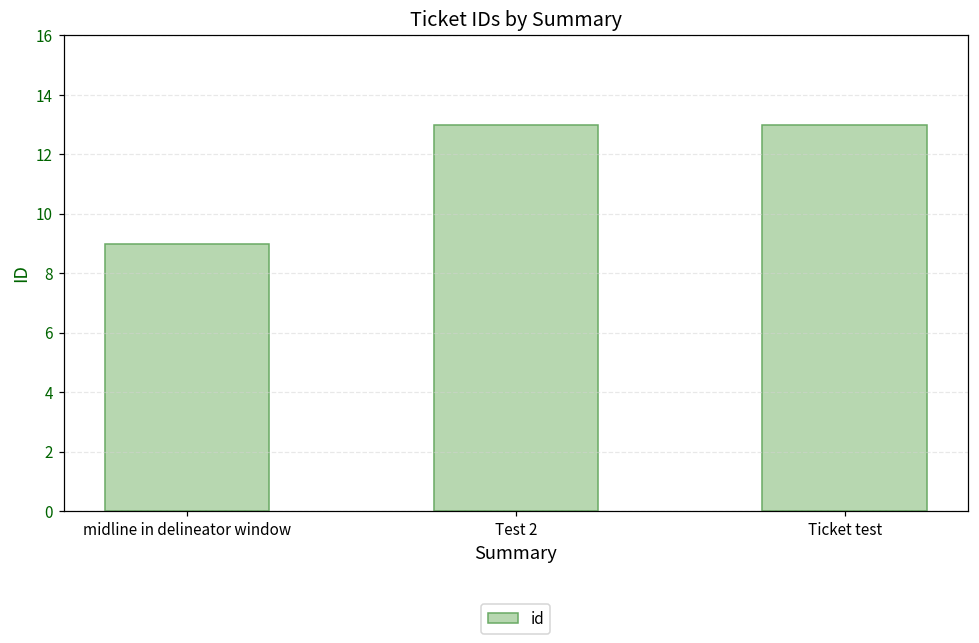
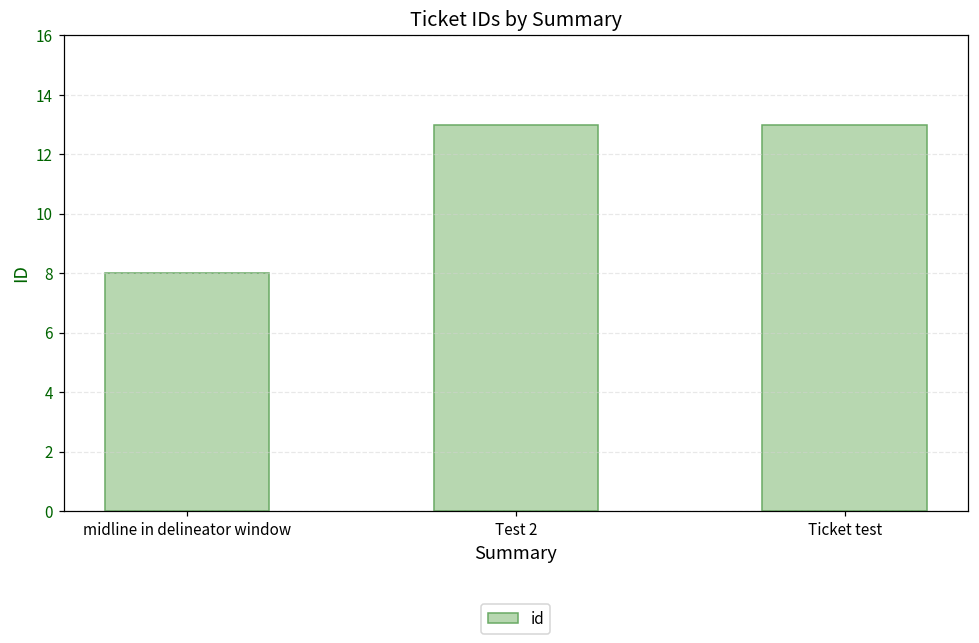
  {
-   "midline in delineator window": 9,
+   "midline in delineator window": 8,
    "Test 2": 13,
    "Ticket test": 13
  }
